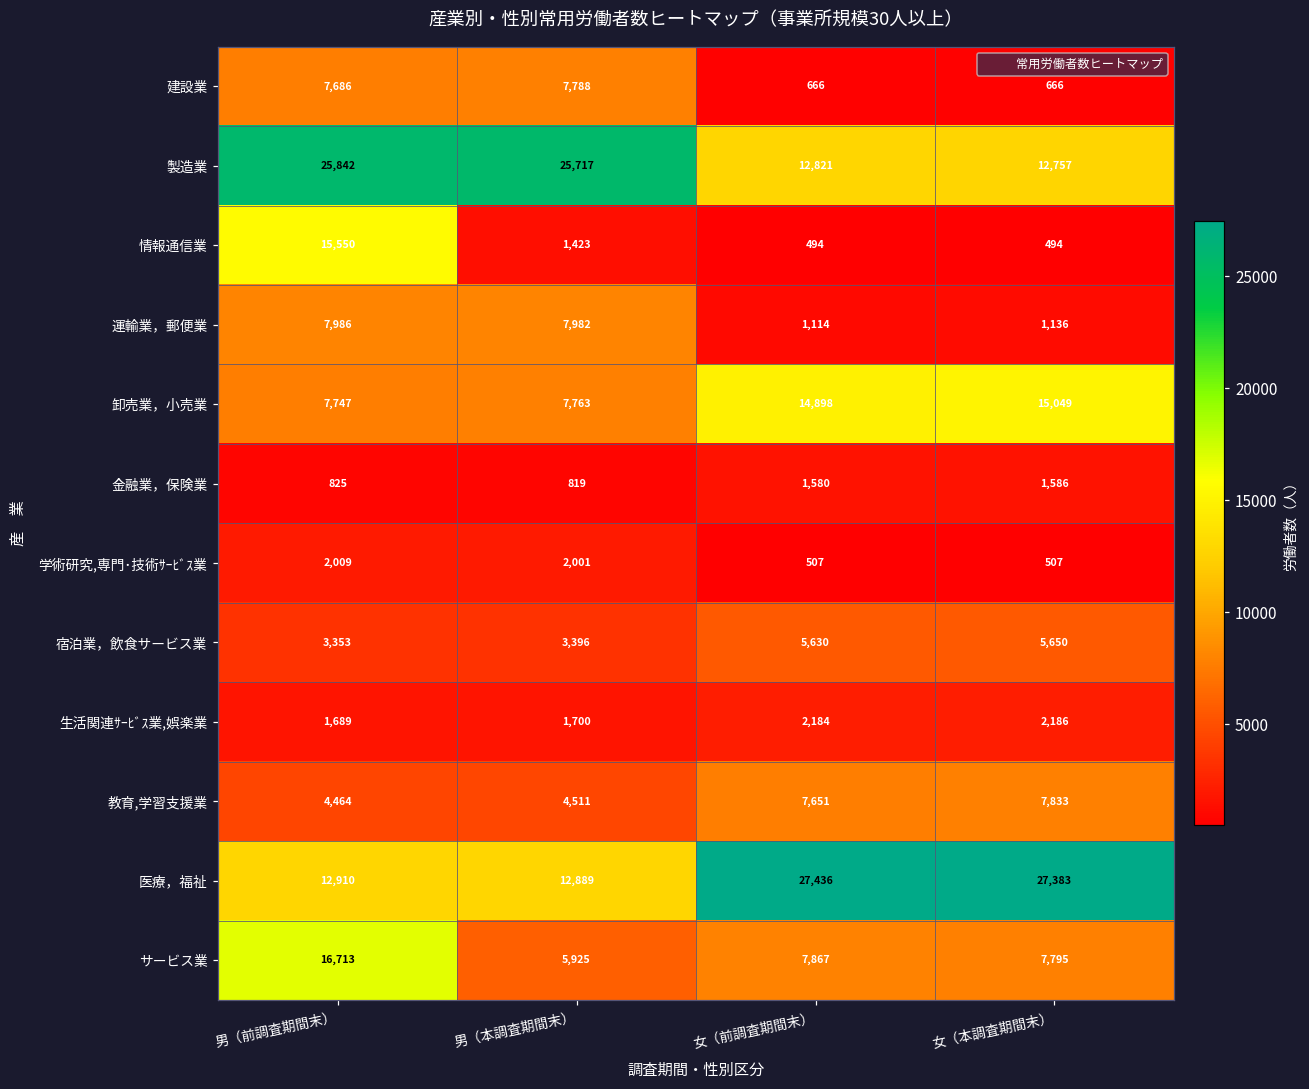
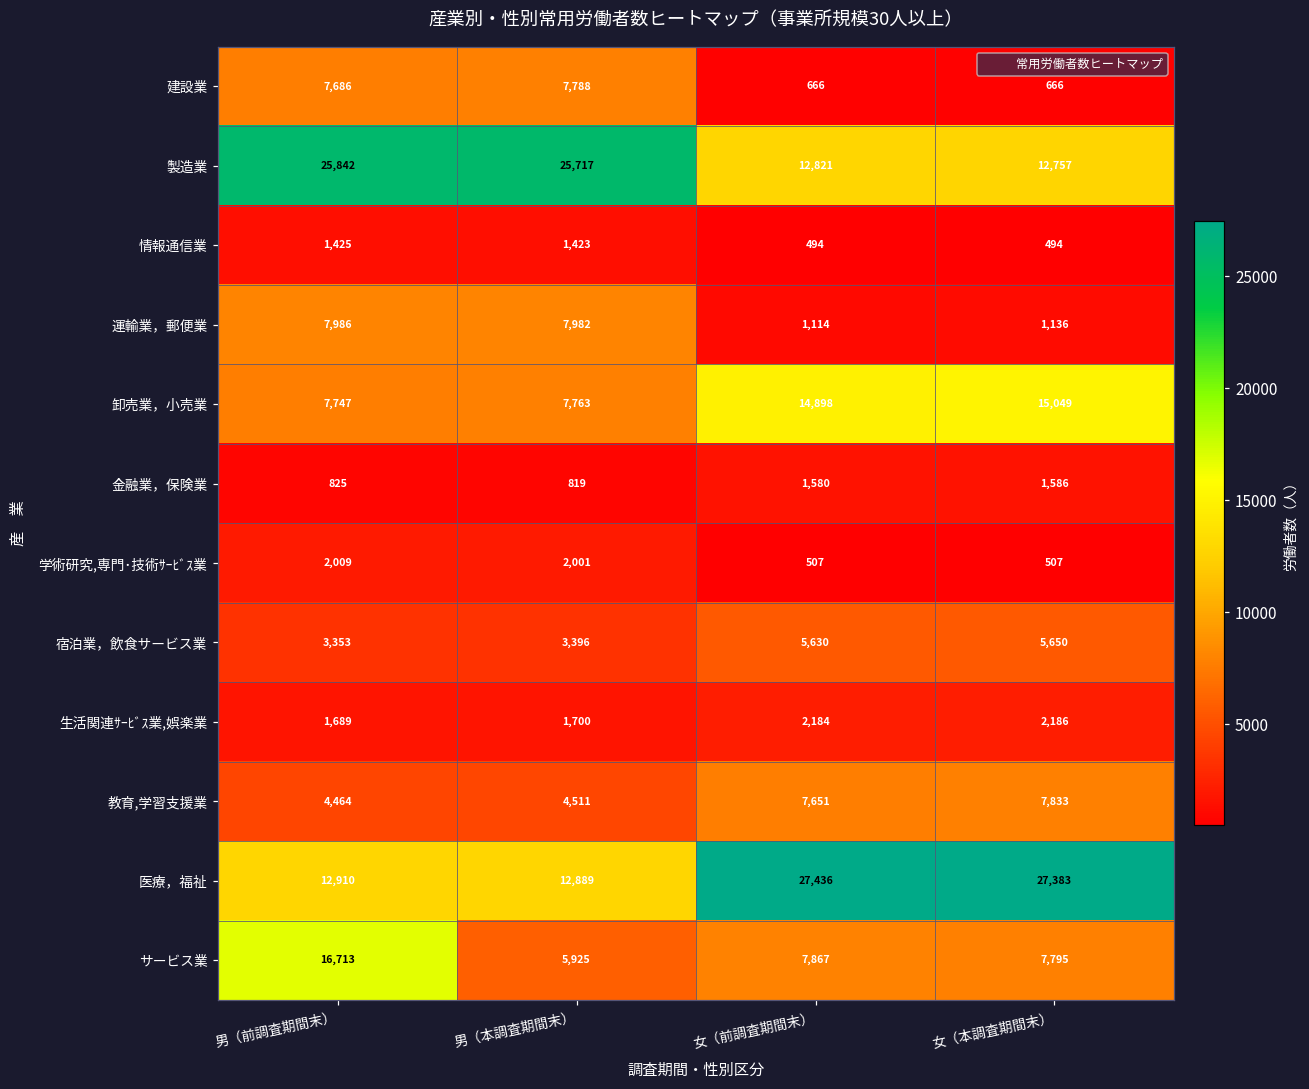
  {
    "建設業": {
      "男（前調査期間末）": "7,686",
      "男（本調査期間末）": "7,788",
      "女（前調査期間末）": "666",
      "女（本調査期間末）": "666"
    },
    "製造業": {
      "男（前調査期間末）": "25,842",
      "男（本調査期間末）": "25,717",
      "女（前調査期間末）": "12,821",
      "女（本調査期間末）": "12,757"
    },
    "情報通信業": {
-     "男（前調査期間末）": "15,550",
+     "男（前調査期間末）": "1,425",
      "男（本調査期間末）": "1,423",
      "女（前調査期間末）": "494",
      "女（本調査期間末）": "494"
    },
    "運輸業，郵便業": {
      "男（前調査期間末）": "7,986",
      "男（本調査期間末）": "7,982",
      "女（前調査期間末）": "1,114",
      "女（本調査期間末）": "1,136"
    },
    "卸売業，小売業": {
      "男（前調査期間末）": "7,747",
      "男（本調査期間末）": "7,763",
      "女（前調査期間末）": "14,898",
      "女（本調査期間末）": "15,049"
    },
    "金融業，保険業": {
      "男（前調査期間末）": "825",
      "男（本調査期間末）": "819",
      "女（前調査期間末）": "1,580",
      "女（本調査期間末）": "1,586"
    },
    "学術研究,専門･技術ｻｰﾋﾞｽ業": {
      "男（前調査期間末）": "2,009",
      "男（本調査期間末）": "2,001",
      "女（前調査期間末）": "507",
      "女（本調査期間末）": "507"
    },
    "宿泊業，飲食サービス業": {
      "男（前調査期間末）": "3,353",
      "男（本調査期間末）": "3,396",
      "女（前調査期間末）": "5,630",
      "女（本調査期間末）": "5,650"
    },
    "生活関連ｻｰﾋﾞｽ業,娯楽業": {
      "男（前調査期間末）": "1,689",
      "男（本調査期間末）": "1,700",
      "女（前調査期間末）": "2,184",
      "女（本調査期間末）": "2,186"
    },
    "教育,学習支援業": {
      "男（前調査期間末）": "4,464",
      "男（本調査期間末）": "4,511",
      "女（前調査期間末）": "7,651",
      "女（本調査期間末）": "7,833"
    },
    "医療，福祉": {
      "男（前調査期間末）": "12,910",
      "男（本調査期間末）": "12,889",
      "女（前調査期間末）": "27,436",
      "女（本調査期間末）": "27,383"
    },
    "サービス業": {
      "男（前調査期間末）": "16,713",
      "男（本調査期間末）": "5,925",
      "女（前調査期間末）": "7,867",
      "女（本調査期間末）": "7,795"
    }
  }
